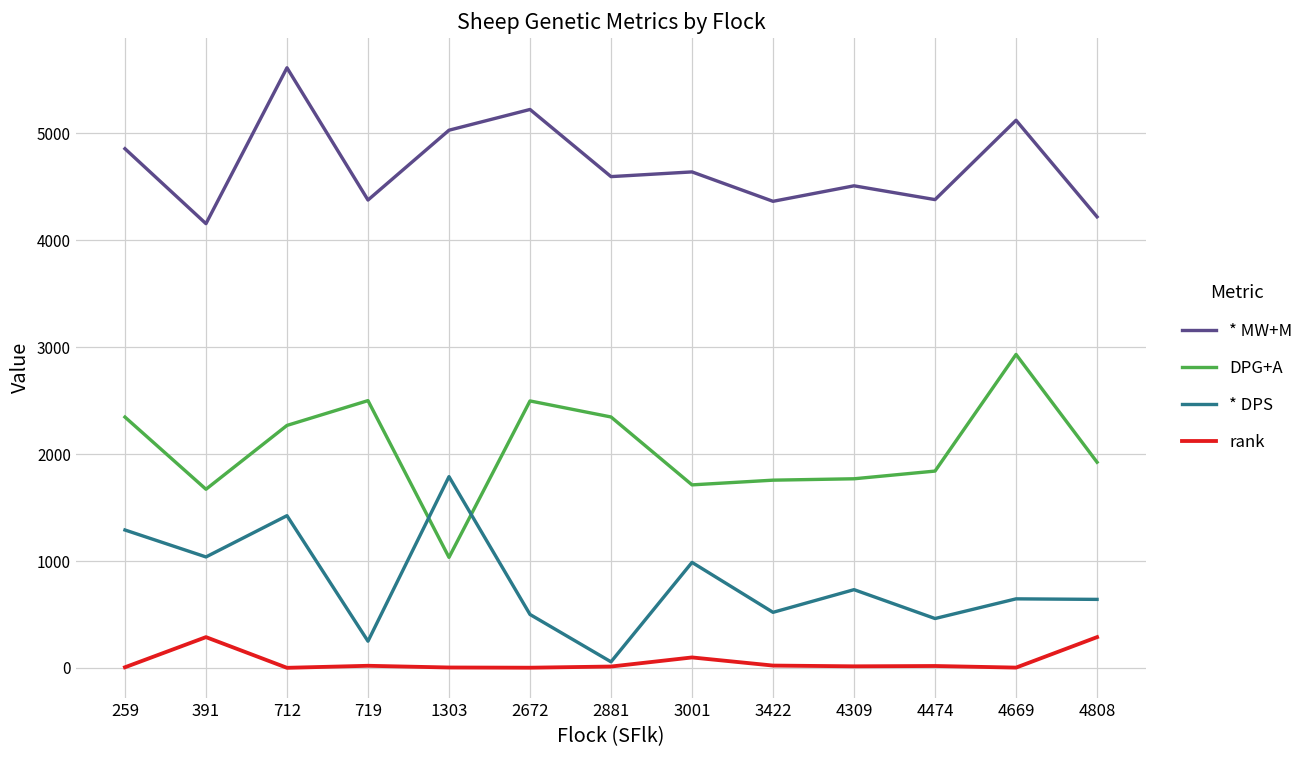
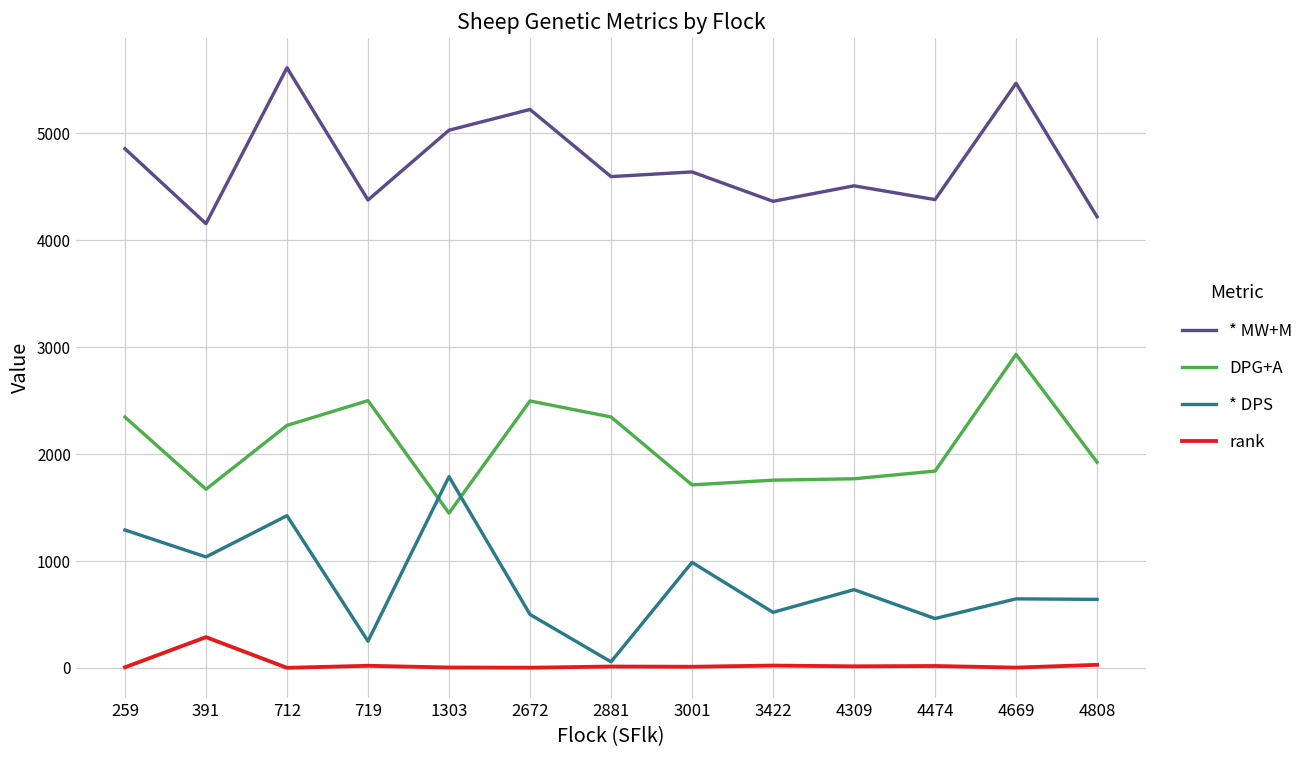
  {
    "* MW+M": {
      "259": 4900,
      "391": 4200,
      "712": 5600,
      "719": 4400,
      "1303": 5000,
      "2672": 5200,
      "2881": 4600,
      "3001": 4600,
      "3422": 4400,
      "4309": 4500,
      "4474": 4400,
-     "4669": 5100,
+     "4669": 5500,
      "4808": 4200
    },
    "DPG+A": {
      "259": 2300,
      "391": 1700,
      "712": 2300,
      "719": 2500,
-     "1303": 1000,
+     "1303": 1400,
      "2672": 2500,
      "2881": 2300,
      "3001": 1700,
      "3422": 1800,
      "4309": 1800,
      "4474": 1800,
      "4669": 2900,
      "4808": 1900
    },
    "* DPS": {
      "259": 1300,
      "391": 1000,
      "712": 1400,
      "719": 300,
      "1303": 1800,
      "2672": 500,
      "2881": 100,
      "3001": 1000,
      "3422": 500,
      "4309": 700,
      "4474": 500,
      "4669": 600,
      "4808": 600
    },
    "rank": {
      "259": 0,
      "391": 300,
      "712": 0,
      "719": 0,
      "1303": 0,
      "2672": 0,
      "2881": 0,
-     "3001": 100,
+     "3001": 0,
      "3422": 0,
      "4309": 0,
      "4474": 0,
      "4669": 0,
-     "4808": 300
+     "4808": 0
    }
  }
